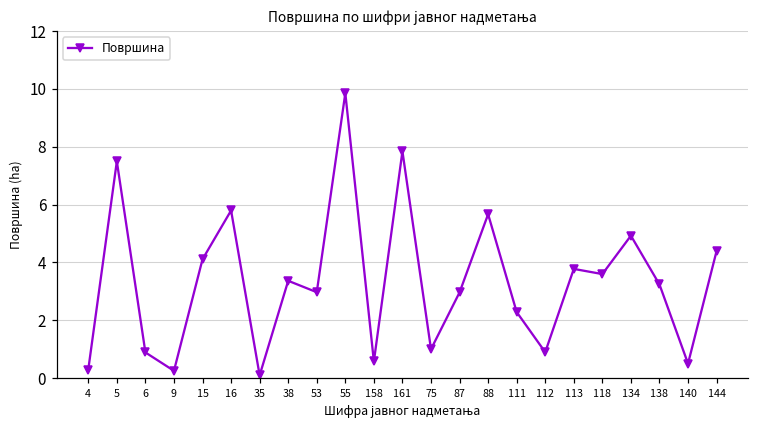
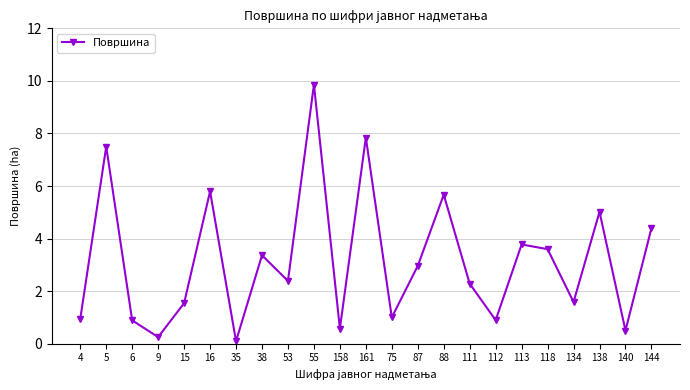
  {
-   "4": 0.3,
+   "4": 0.9,
    "5": 7.5,
    "6": 0.9,
    "9": 0.3,
-   "15": 4.1,
+   "15": 1.5,
    "16": 5.8,
    "35": 0.1,
    "38": 3.4,
-   "53": 3.0,
+   "53": 2.4,
    "55": 9.9,
    "158": 0.6,
    "161": 7.8,
    "75": 1.0,
    "87": 3.0,
    "88": 5.7,
    "111": 2.3,
    "112": 0.9,
    "113": 3.8,
    "118": 3.6,
-   "134": 4.9,
-   "138": 3.2,
+   "134": 1.6,
+   "138": 5.0,
    "140": 0.5,
    "144": 4.4
  }
